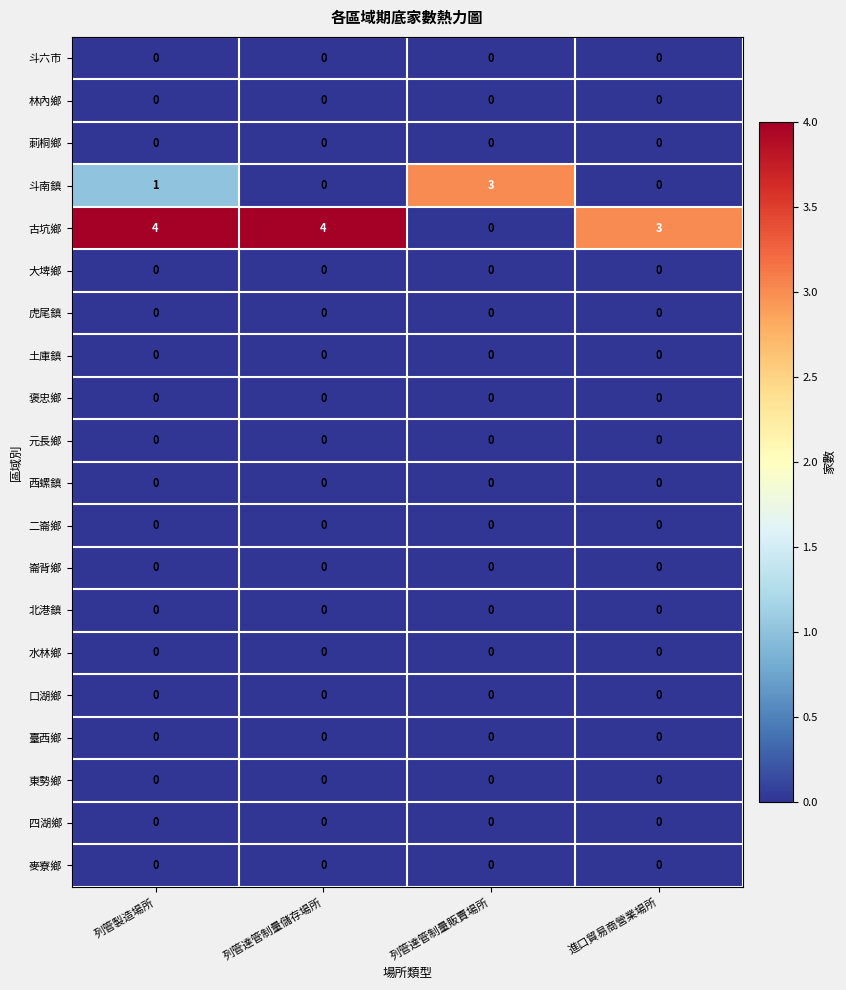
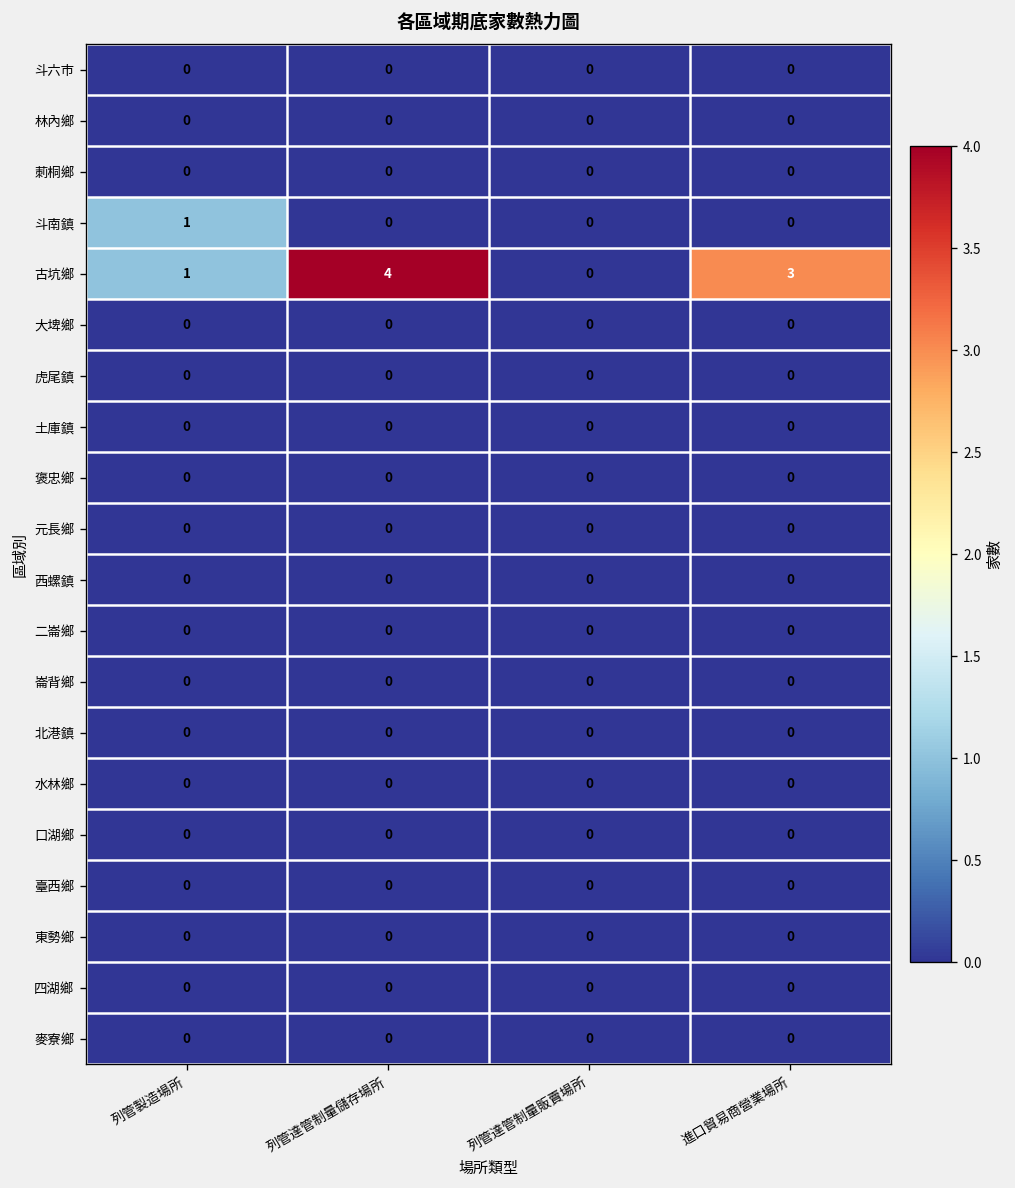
  {
    "斗六市": {
      "列管製造場所": 0,
      "列管達管制量儲存場所": 0,
      "列管達管制量販賣場所": 0,
      "進口貿易商營業場所": 0
    },
    "林內鄉": {
      "列管製造場所": 0,
      "列管達管制量儲存場所": 0,
      "列管達管制量販賣場所": 0,
      "進口貿易商營業場所": 0
    },
    "莿桐鄉": {
      "列管製造場所": 0,
      "列管達管制量儲存場所": 0,
      "列管達管制量販賣場所": 0,
      "進口貿易商營業場所": 0
    },
    "斗南鎮": {
      "列管製造場所": 1,
      "列管達管制量儲存場所": 0,
-     "列管達管制量販賣場所": 3,
+     "列管達管制量販賣場所": 0,
      "進口貿易商營業場所": 0
    },
    "古坑鄉": {
-     "列管製造場所": 4,
+     "列管製造場所": 1,
      "列管達管制量儲存場所": 4,
      "列管達管制量販賣場所": 0,
      "進口貿易商營業場所": 3
    },
    "大埤鄉": {
      "列管製造場所": 0,
      "列管達管制量儲存場所": 0,
      "列管達管制量販賣場所": 0,
      "進口貿易商營業場所": 0
    },
    "虎尾鎮": {
      "列管製造場所": 0,
      "列管達管制量儲存場所": 0,
      "列管達管制量販賣場所": 0,
      "進口貿易商營業場所": 0
    },
    "土庫鎮": {
      "列管製造場所": 0,
      "列管達管制量儲存場所": 0,
      "列管達管制量販賣場所": 0,
      "進口貿易商營業場所": 0
    },
    "褒忠鄉": {
      "列管製造場所": 0,
      "列管達管制量儲存場所": 0,
      "列管達管制量販賣場所": 0,
      "進口貿易商營業場所": 0
    },
    "元長鄉": {
      "列管製造場所": 0,
      "列管達管制量儲存場所": 0,
      "列管達管制量販賣場所": 0,
      "進口貿易商營業場所": 0
    },
    "西螺鎮": {
      "列管製造場所": 0,
      "列管達管制量儲存場所": 0,
      "列管達管制量販賣場所": 0,
      "進口貿易商營業場所": 0
    },
    "二崙鄉": {
      "列管製造場所": 0,
      "列管達管制量儲存場所": 0,
      "列管達管制量販賣場所": 0,
      "進口貿易商營業場所": 0
    },
    "崙背鄉": {
      "列管製造場所": 0,
      "列管達管制量儲存場所": 0,
      "列管達管制量販賣場所": 0,
      "進口貿易商營業場所": 0
    },
    "北港鎮": {
      "列管製造場所": 0,
      "列管達管制量儲存場所": 0,
      "列管達管制量販賣場所": 0,
      "進口貿易商營業場所": 0
    },
    "水林鄉": {
      "列管製造場所": 0,
      "列管達管制量儲存場所": 0,
      "列管達管制量販賣場所": 0,
      "進口貿易商營業場所": 0
    },
    "口湖鄉": {
      "列管製造場所": 0,
      "列管達管制量儲存場所": 0,
      "列管達管制量販賣場所": 0,
      "進口貿易商營業場所": 0
    },
    "臺西鄉": {
      "列管製造場所": 0,
      "列管達管制量儲存場所": 0,
      "列管達管制量販賣場所": 0,
      "進口貿易商營業場所": 0
    },
    "東勢鄉": {
      "列管製造場所": 0,
      "列管達管制量儲存場所": 0,
      "列管達管制量販賣場所": 0,
      "進口貿易商營業場所": 0
    },
    "四湖鄉": {
      "列管製造場所": 0,
      "列管達管制量儲存場所": 0,
      "列管達管制量販賣場所": 0,
      "進口貿易商營業場所": 0
    },
    "麥寮鄉": {
      "列管製造場所": 0,
      "列管達管制量儲存場所": 0,
      "列管達管制量販賣場所": 0,
      "進口貿易商營業場所": 0
    }
  }
